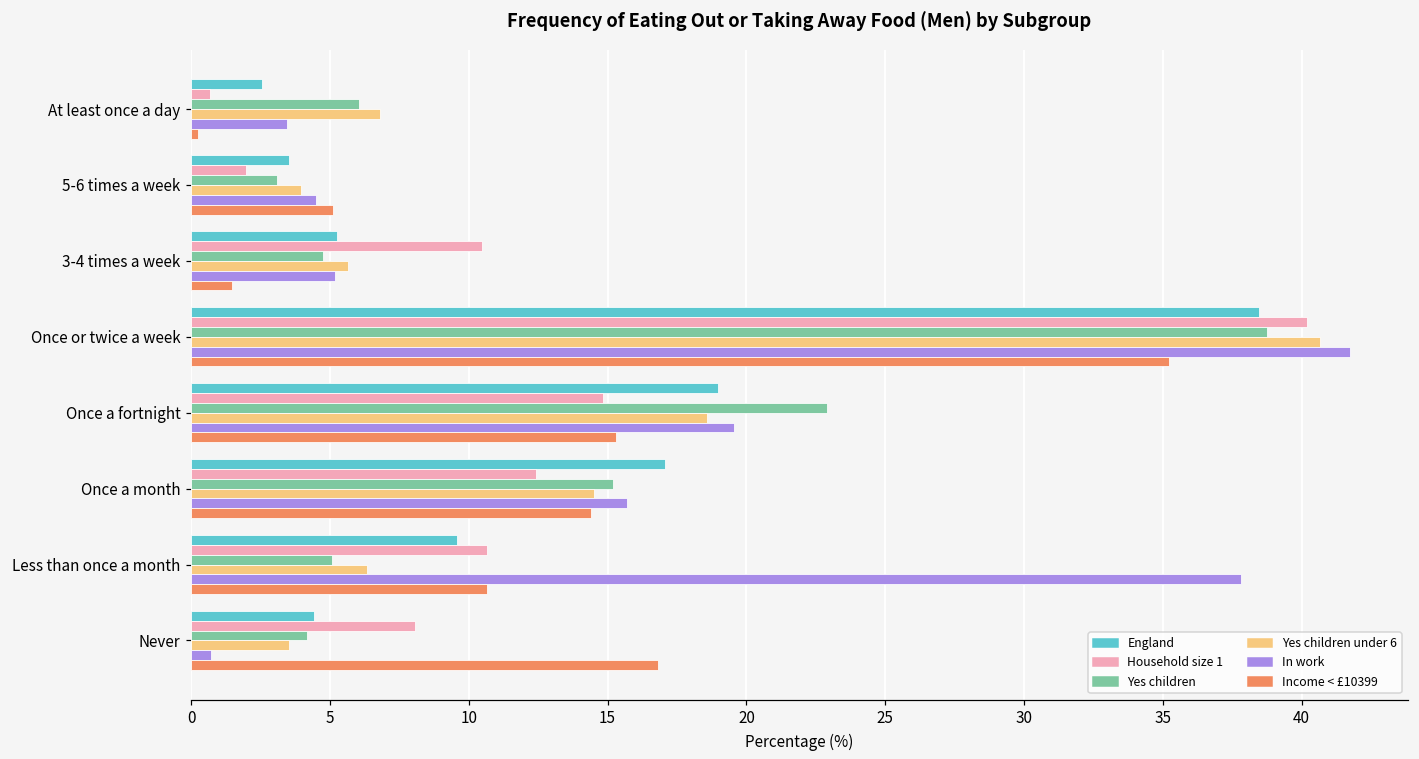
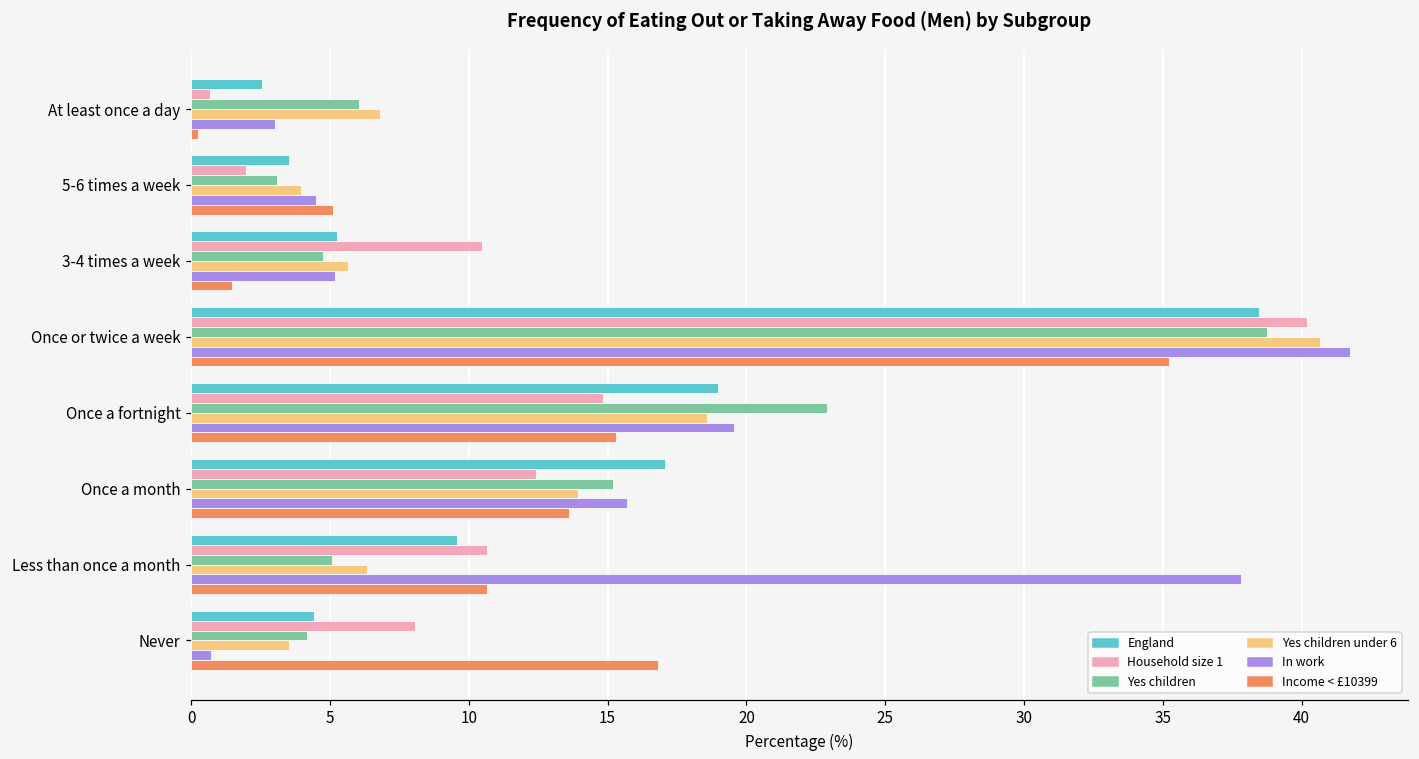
  {
    "Household size 1": {
      "At least once a day": 0.7,
      "5-6 times a week": 2.0,
      "3-4 times a week": 10.5,
      "Once or twice a week": 40.2,
      "Once a fortnight": 14.8,
      "Once a month": 12.4,
      "Less than once a month": 10.6,
      "Never": 8.1
    },
    "Yes children under 6": {
      "At least once a day": 6.8,
      "5-6 times a week": 4.0,
      "3-4 times a week": 5.6,
      "Once or twice a week": 40.7,
      "Once a fortnight": 18.6,
-     "Once a month": 14.5,
+     "Once a month": 13.9,
      "Less than once a month": 6.3,
      "Never": 3.5
    },
    "In work": {
-     "At least once a day": 3.5,
+     "At least once a day": 3.0,
      "5-6 times a week": 4.5,
      "3-4 times a week": 5.2,
      "Once or twice a week": 41.7,
      "Once a fortnight": 19.5,
      "Once a month": 15.7,
      "Less than once a month": 37.8,
      "Never": 0.7
    },
    "Income < £10399": {
      "At least once a day": 0.2,
      "5-6 times a week": 5.1,
      "3-4 times a week": 1.5,
      "Once or twice a week": 35.2,
      "Once a fortnight": 15.3,
-     "Once a month": 14.4,
+     "Once a month": 13.6,
      "Less than once a month": 10.7,
      "Never": 16.8
    }
  }
